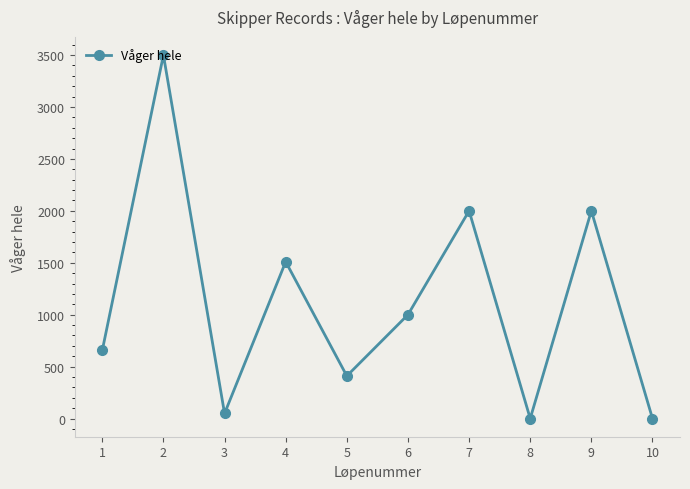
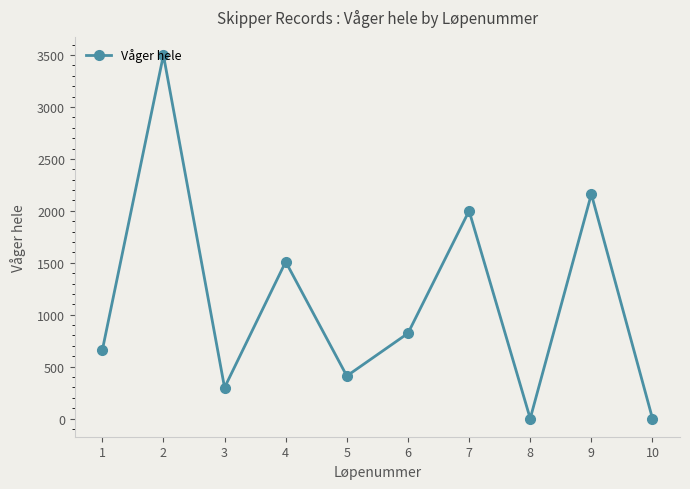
  {
    "1": 660,
-   "3": 50,
+   "3": 300,
    "4": 1510,
    "5": 410,
-   "6": 1000,
+   "6": 820,
    "7": 2000,
    "8": 0,
-   "9": 2000,
+   "9": 2160,
    "10": 0
  }
